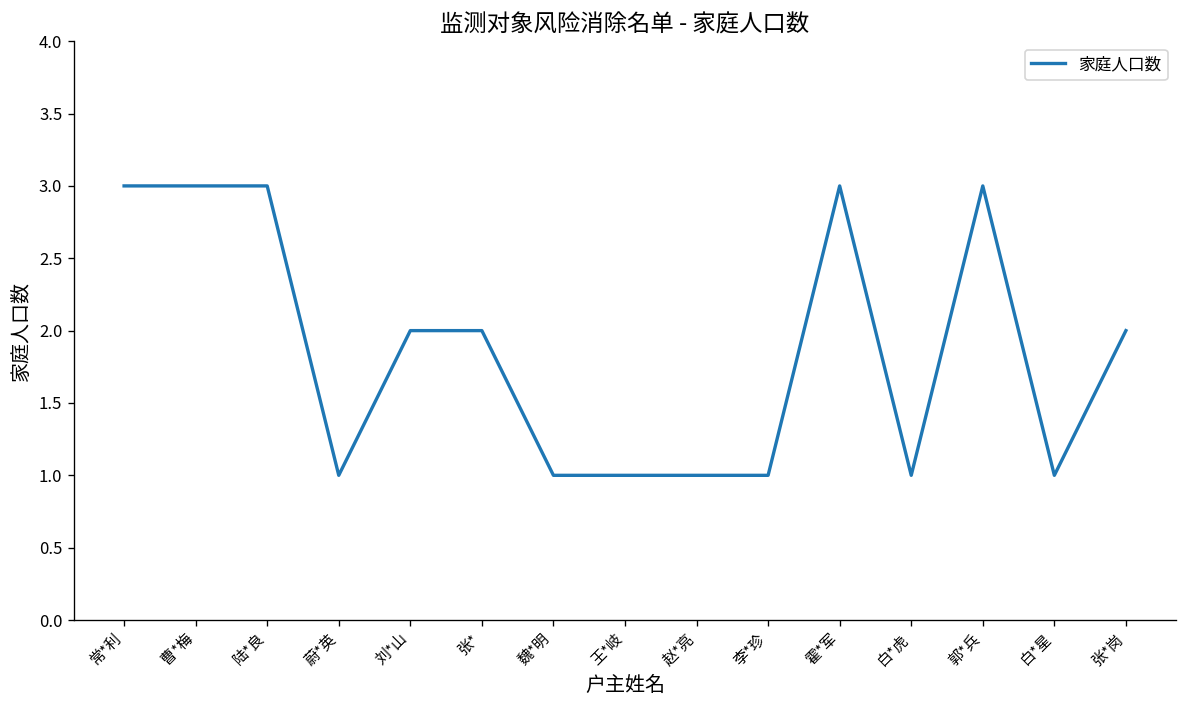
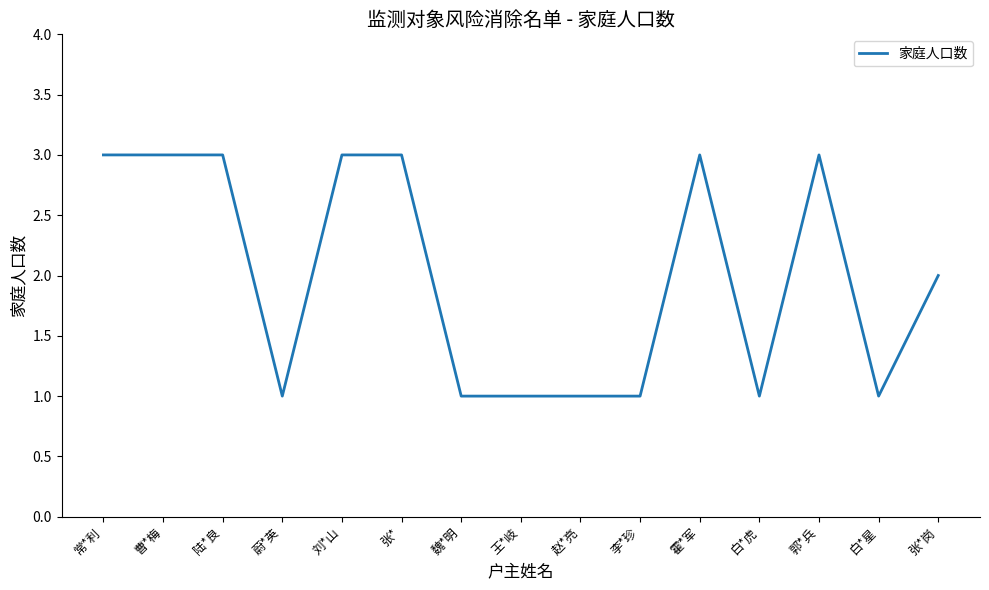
  {
    "常*利": 3,
    "曹*梅": 3,
    "陆*良": 3,
    "蔚*英": 1,
-   "刘*山": 2,
-   "张*": 2,
+   "刘*山": 3,
+   "张*": 3,
    "魏*明": 1,
    "王*岐": 1,
    "赵*亮": 1,
    "李*珍": 1,
    "霍*军": 3,
    "白*虎": 1,
    "郭*兵": 3,
    "白*星": 1,
    "张*岗": 2
  }
